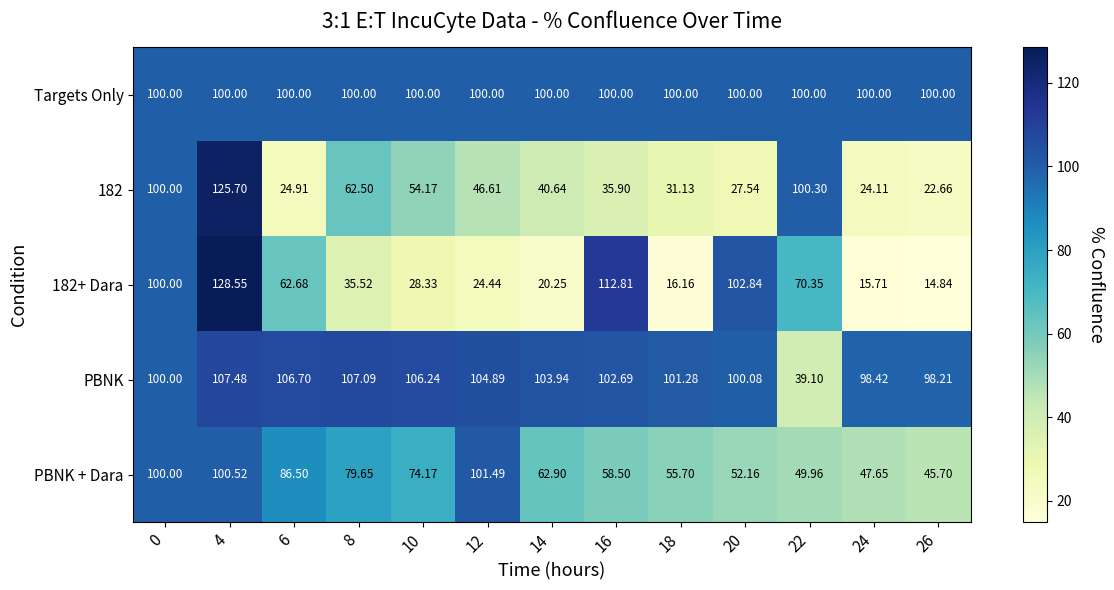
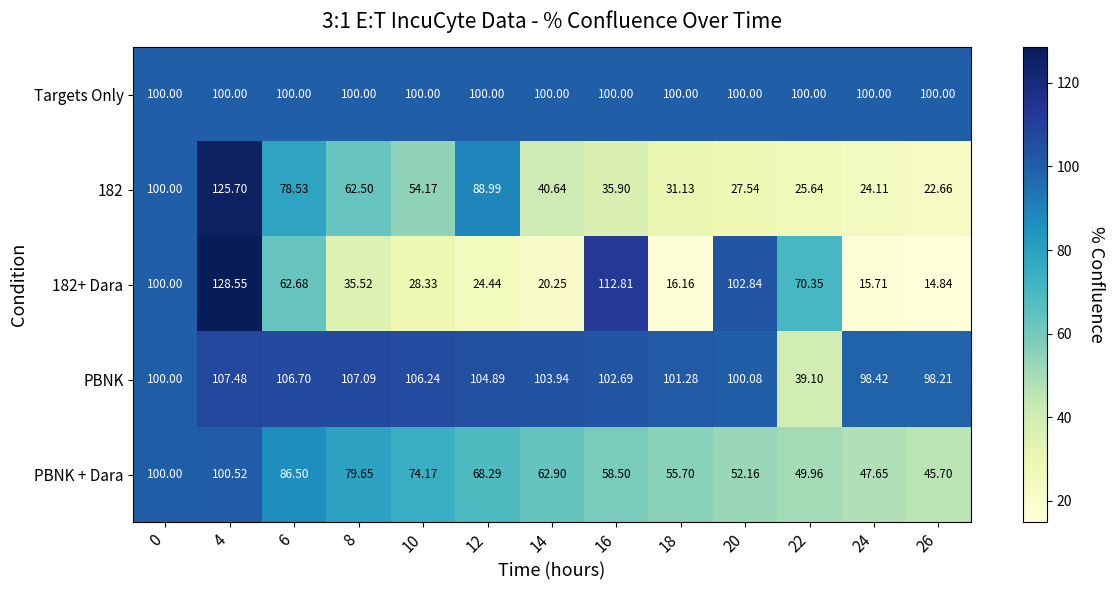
  {
    "Targets Only": {
      "0": 100.00,
      "4": 100.00,
      "6": 100.00,
      "8": 100.00,
      "10": 100.00,
      "12": 100.00,
      "14": 100.00,
      "16": 100.00,
      "18": 100.00,
      "20": 100.00,
      "22": 100.00,
      "24": 100.00,
      "26": 100.00
    },
    "182": {
      "0": 100.00,
      "4": 125.70,
-     "6": 24.91,
+     "6": 78.53,
      "8": 62.50,
      "10": 54.17,
-     "12": 46.61,
+     "12": 88.99,
      "14": 40.64,
      "16": 35.90,
      "18": 31.13,
      "20": 27.54,
-     "22": 100.30,
+     "22": 25.64,
      "24": 24.11,
      "26": 22.66
    },
    "182+ Dara": {
      "0": 100.00,
      "4": 128.55,
      "6": 62.68,
      "8": 35.52,
      "10": 28.33,
      "12": 24.44,
      "14": 20.25,
      "16": 112.81,
      "18": 16.16,
      "20": 102.84,
      "22": 70.35,
      "24": 15.71,
      "26": 14.84
    },
    "PBNK": {
      "0": 100.00,
      "4": 107.48,
      "6": 106.70,
      "8": 107.09,
      "10": 106.24,
      "12": 104.89,
      "14": 103.94,
      "16": 102.69,
      "18": 101.28,
      "20": 100.08,
      "22": 39.10,
      "24": 98.42,
      "26": 98.21
    },
    "PBNK + Dara": {
      "0": 100.00,
      "4": 100.52,
      "6": 86.50,
      "8": 79.65,
      "10": 74.17,
-     "12": 101.49,
+     "12": 68.29,
      "14": 62.90,
      "16": 58.50,
      "18": 55.70,
      "20": 52.16,
      "22": 49.96,
      "24": 47.65,
      "26": 45.70
    }
  }
